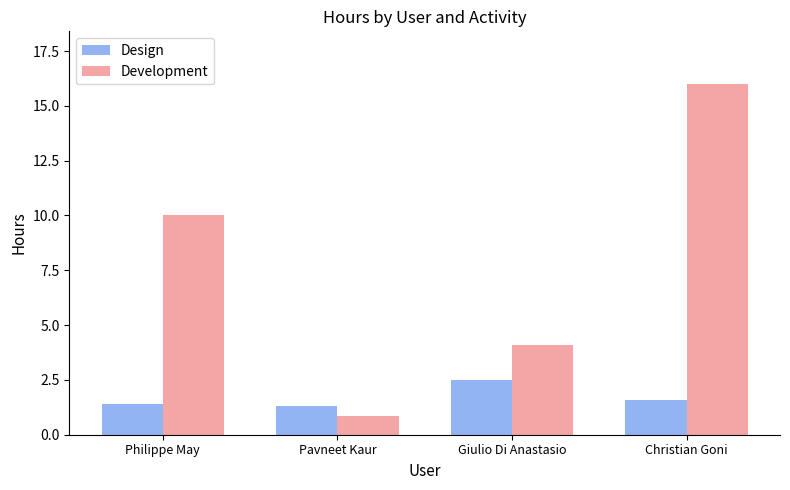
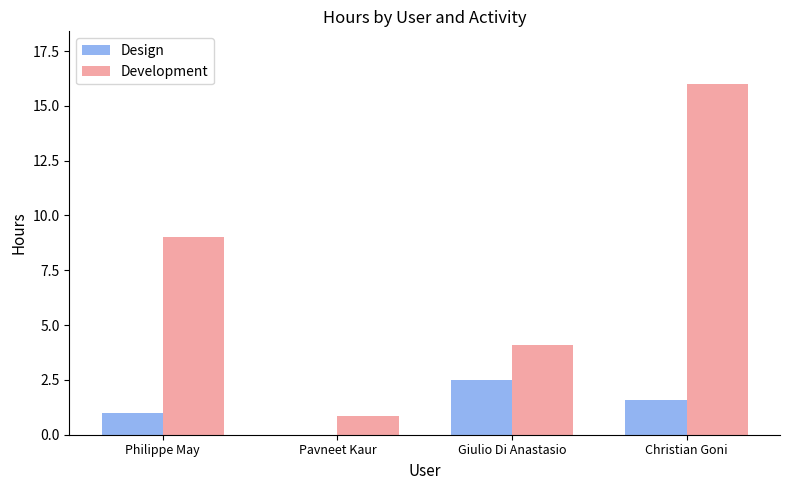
  {
    "Design": {
-     "Philippe May": 1.4,
-     "Pavneet Kaur": 1.3,
+     "Philippe May": 1.0,
+     "Pavneet Kaur": 0.0,
      "Giulio Di Anastasio": 2.5,
      "Christian Goni": 1.6
    },
    "Development": {
-     "Philippe May": 10,
+     "Philippe May": 9,
      "Pavneet Kaur": 0.9,
      "Giulio Di Anastasio": 4,
      "Christian Goni": 16
    }
  }
